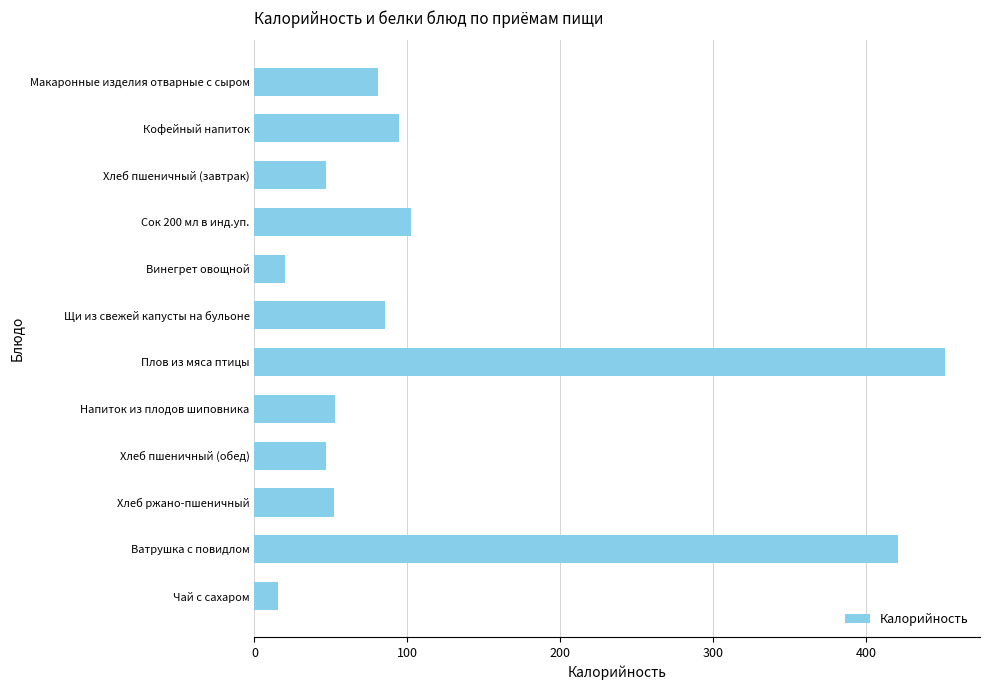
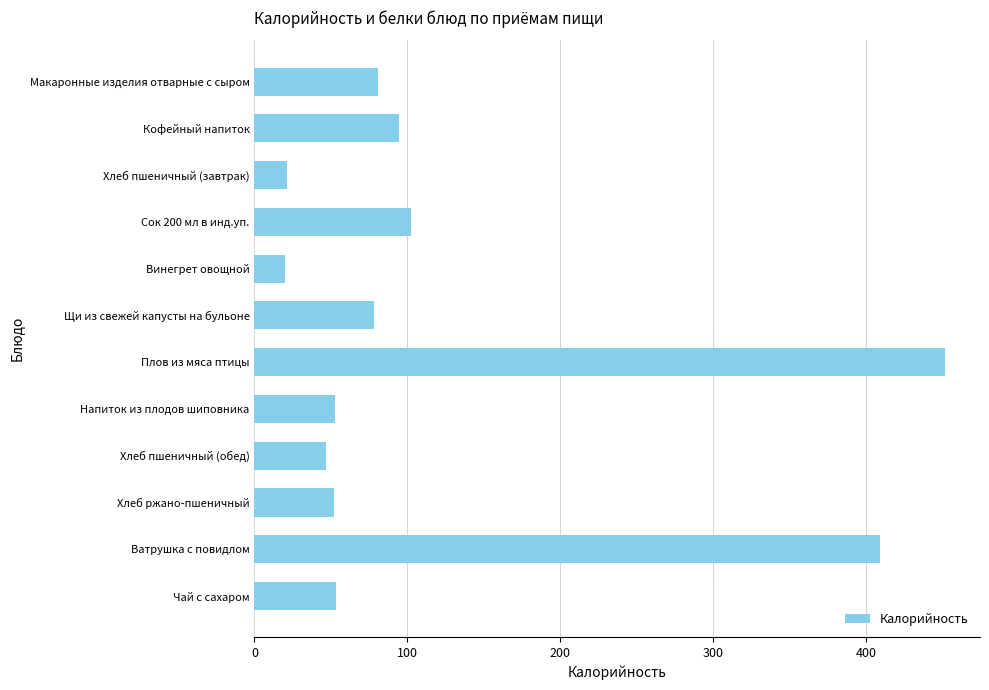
  {
    "Макаронные изделия отварные с сыром": 81,
    "Кофейный напиток": 95,
-   "Хлеб пшеничный (завтрак)": 47,
+   "Хлеб пшеничный (завтрак)": 21,
    "Сок 200 мл в инд.уп.": 103,
    "Винегрет овощной": 20,
-   "Щи из свежей капусты на бульоне": 86,
+   "Щи из свежей капусты на бульоне": 78,
    "Плов из мяса птицы": 452,
    "Напиток из плодов шиповника": 52,
    "Хлеб пшеничный (обед)": 47,
    "Хлеб ржано-пшеничный": 52,
-   "Ватрушка с повидлом": 421,
-   "Чай с сахаром": 16
+   "Ватрушка с повидлом": 409,
+   "Чай с сахаром": 53
  }
